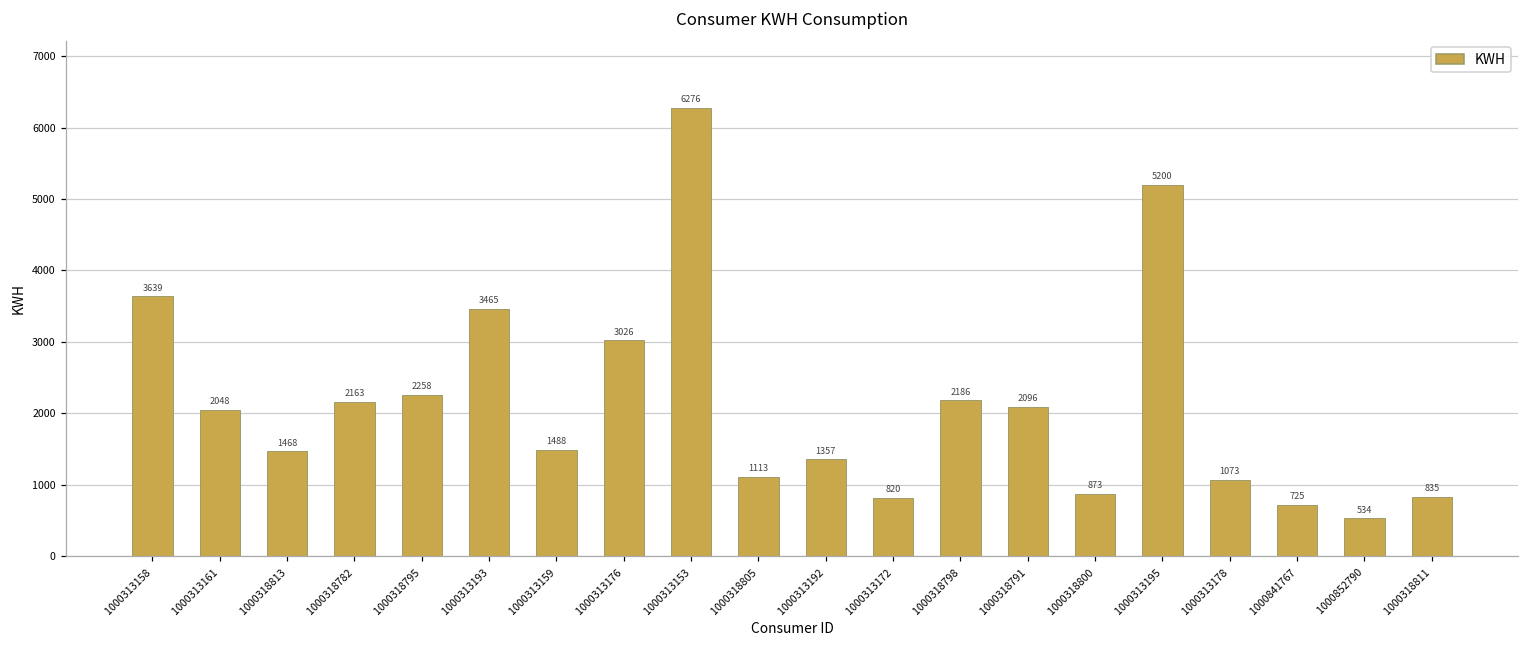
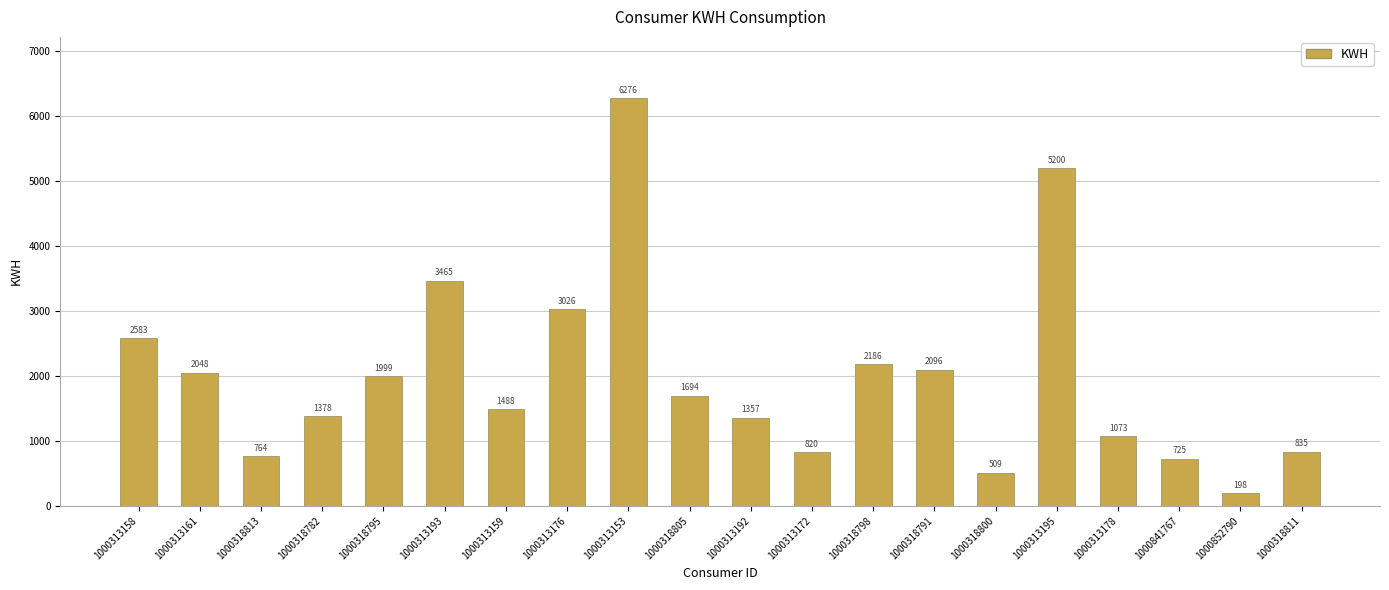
  {
-   "1000313158": 3639,
+   "1000313158": 2583,
    "1000313161": 2048,
-   "1000318813": 1468,
-   "1000318782": 2163,
-   "1000318795": 2258,
+   "1000318813": 764,
+   "1000318782": 1378,
+   "1000318795": 1999,
    "1000313193": 3465,
    "1000313159": 1488,
    "1000313176": 3026,
    "1000313153": 6276,
-   "1000318805": 1113,
+   "1000318805": 1694,
    "1000313192": 1357,
    "1000313172": 820,
    "1000318798": 2186,
    "1000318791": 2096,
-   "1000318800": 873,
+   "1000318800": 509,
    "1000313195": 5200,
    "1000313178": 1073,
    "1000841767": 725,
-   "1000852790": 534,
+   "1000852790": 198,
    "1000318811": 835
  }
